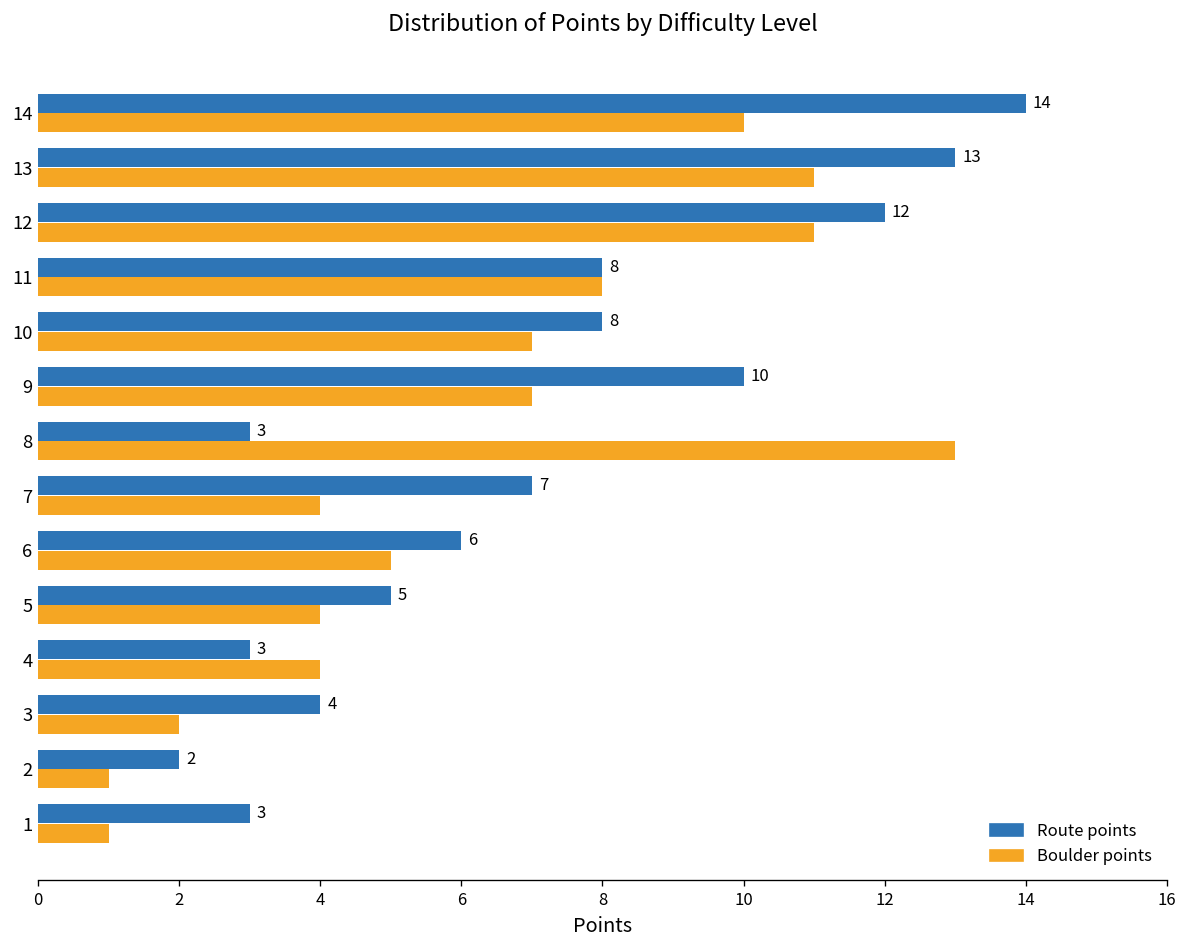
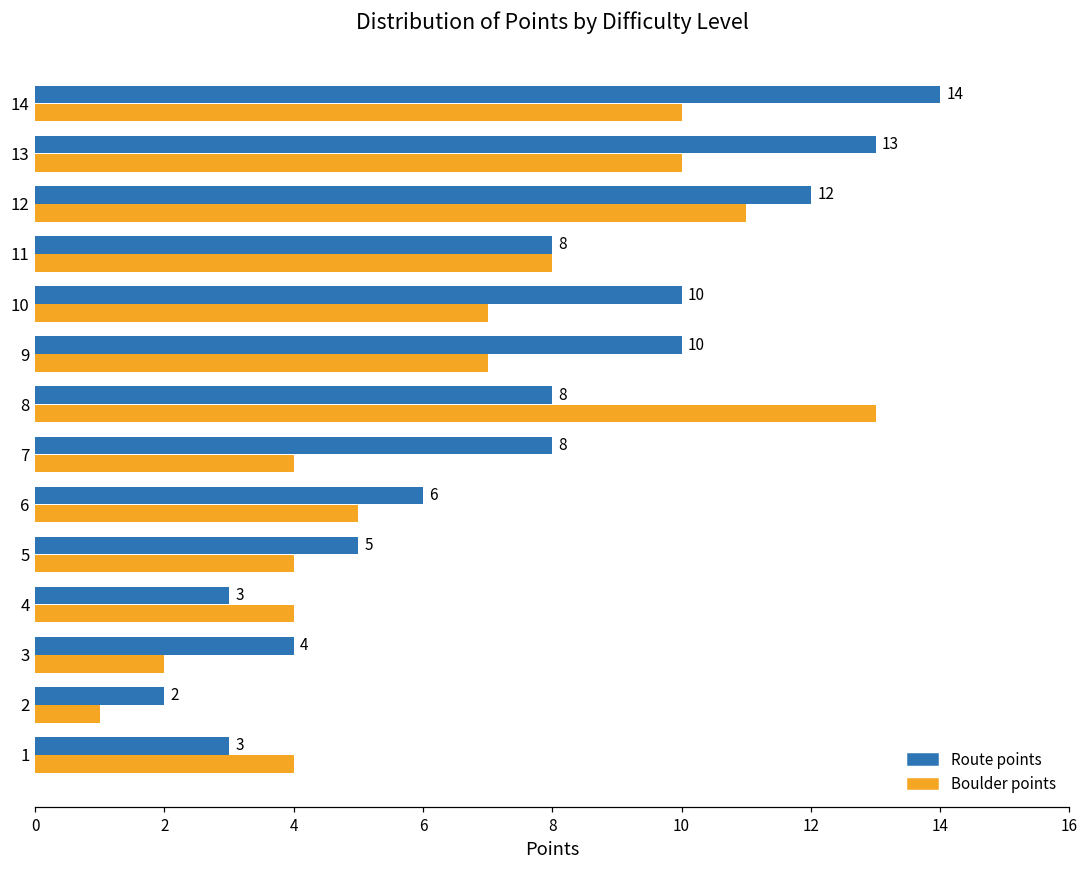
  {
    "Route points": {
      "14": 14,
      "13": 13,
      "12": 12,
      "11": 8,
-     "10": 8,
+     "10": 10,
      "9": 10,
-     "8": 3,
-     "7": 7,
+     "8": 8,
+     "7": 8,
      "6": 6,
      "5": 5,
      "4": 3,
      "3": 4,
      "2": 2,
      "1": 3
    },
    "Boulder points": {
      "14": 10,
-     "13": 11,
+     "13": 10,
      "12": 11,
      "10": 7,
      "9": 7,
      "8": 13,
      "7": 4,
      "5": 4,
      "2": 1,
-     "1": 1
+     "1": 4
    }
  }
